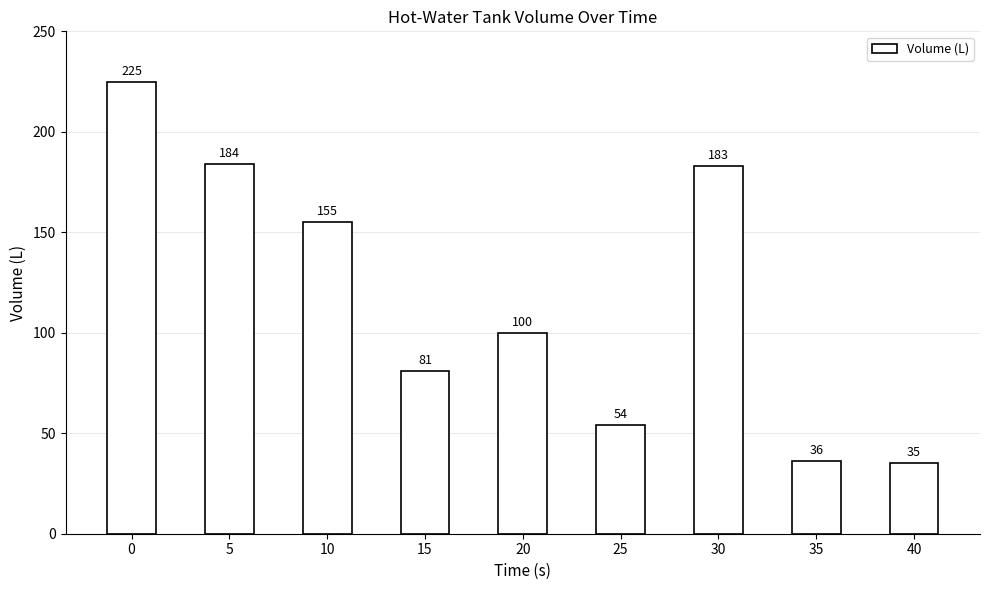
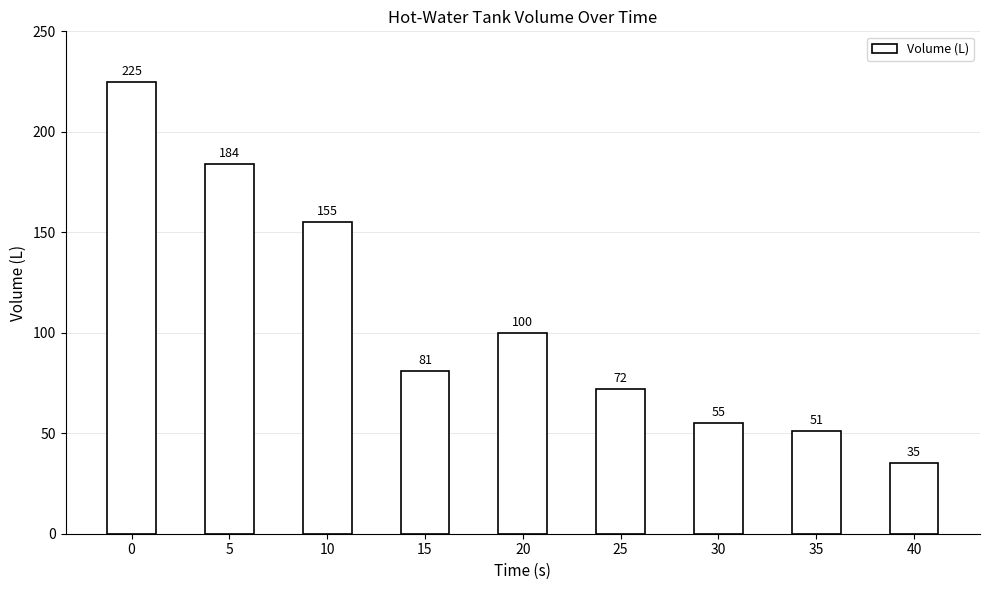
  {
    "0": 225,
    "5": 184,
    "10": 155,
    "15": 81,
    "20": 100,
-   "25": 54,
-   "30": 183,
-   "35": 36,
+   "25": 72,
+   "30": 55,
+   "35": 51,
    "40": 35
  }
